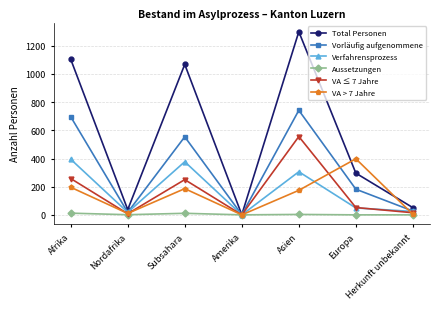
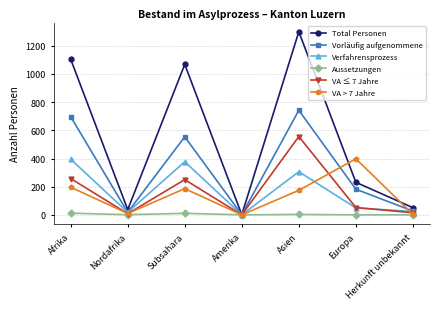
  {
    "Total Personen": {
      "Afrika": 1110,
      "Nordafrika": 40,
      "Subsahara": 1070,
      "Asien": 1300,
-     "Europa": 300,
+     "Europa": 230,
      "Herkunft unbekannt": 50
    },
    "Vorläufig aufgenommene": {
      "Afrika": 700,
      "Subsahara": 550,
      "Asien": 740,
      "Europa": 180
    },
    "Verfahrensprozess": {
      "Afrika": 400,
      "Subsahara": 380,
      "Asien": 310
    },
    "Aussetzungen": {
      "Afrika": 10,
      "Subsahara": 10,
      "Asien": 0,
      "Europa": 0
    },
    "VA ≤ 7 Jahre": {
      "Afrika": 260,
      "Subsahara": 250,
      "Asien": 560
    },
    "VA > 7 Jahre": {
      "Afrika": 200,
      "Subsahara": 190,
      "Asien": 170,
      "Europa": 400
    }
  }
